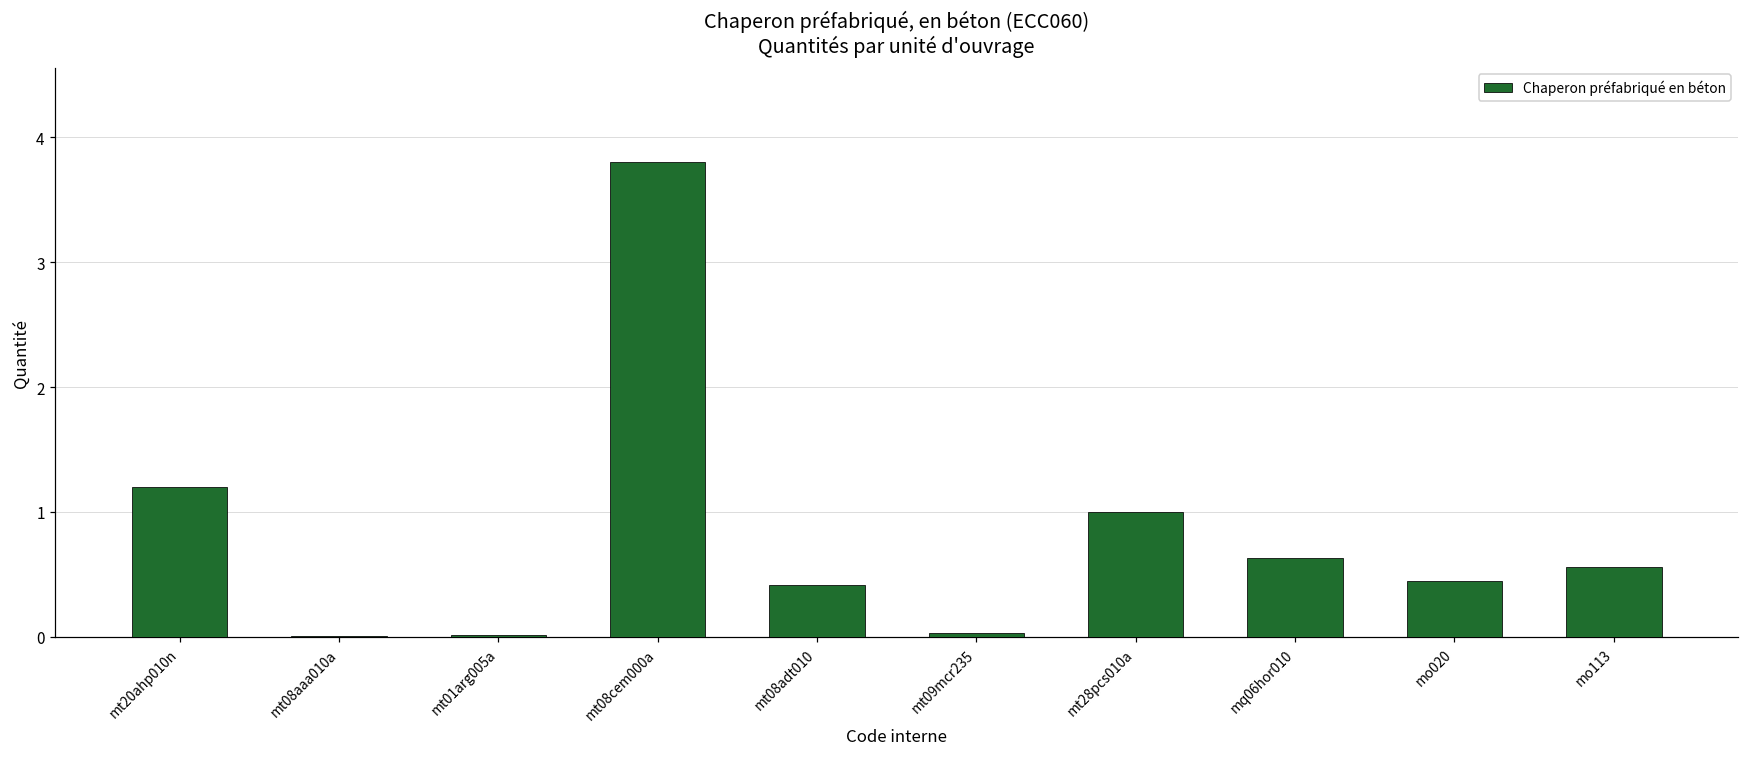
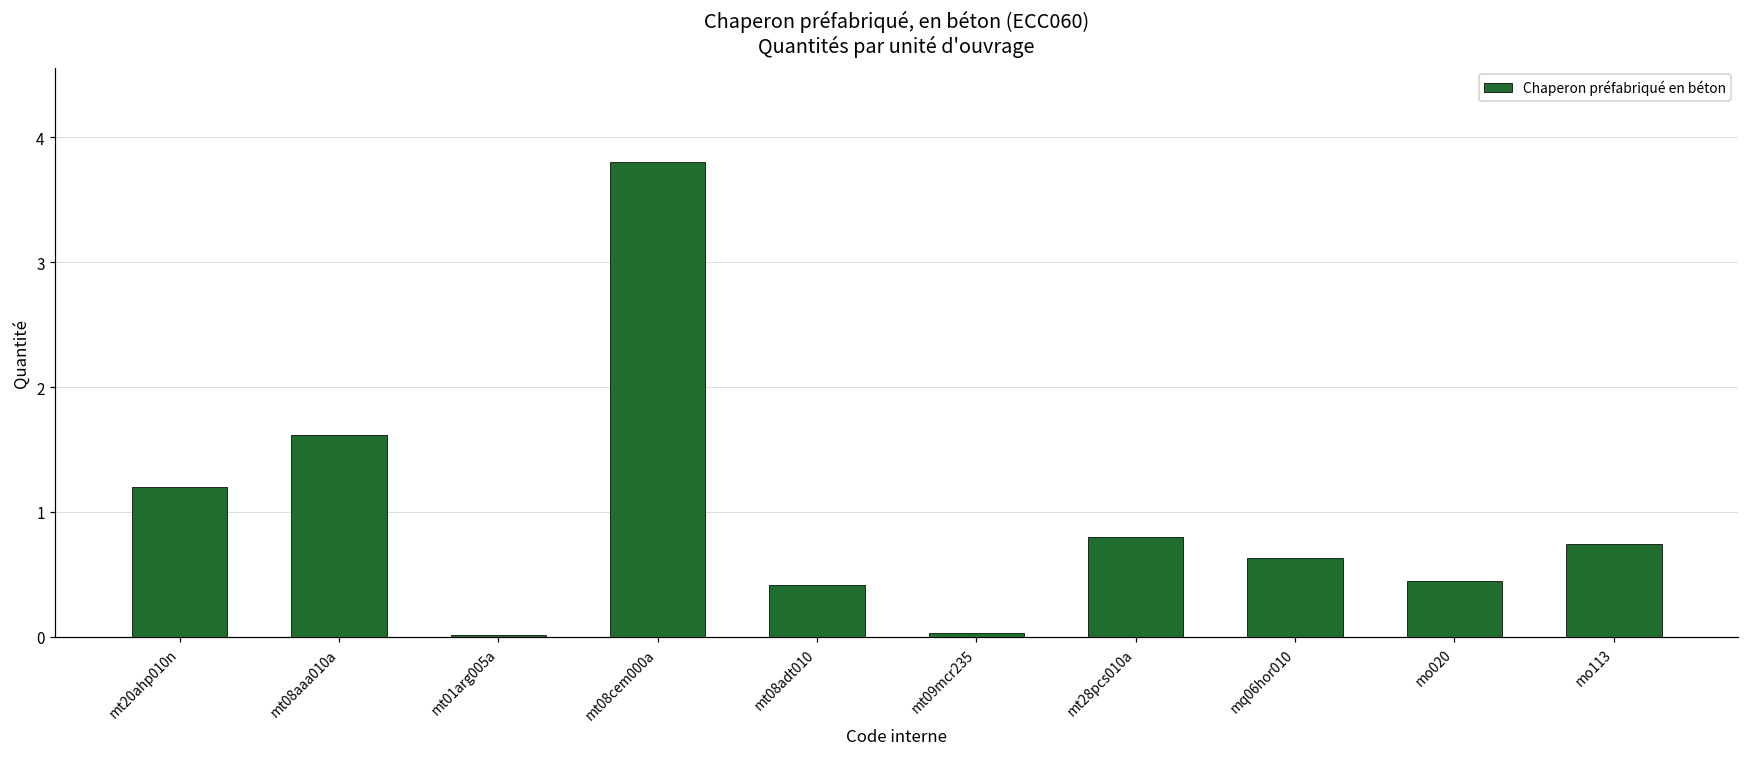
  {
    "mt20ahp010n": 1.20,
-   "mt08aaa010a": 0.01,
+   "mt08aaa010a": 1.61,
    "mt08cem000a": 3.80,
    "mt08adt010": 0.41,
    "mt09mcr235": 0.03,
-   "mt28pcs010a": 1.0,
+   "mt28pcs010a": 0.8,
    "mq06hor010": 0.63,
    "mo020": 0.45,
-   "mo113": 0.56
+   "mo113": 0.75
  }
